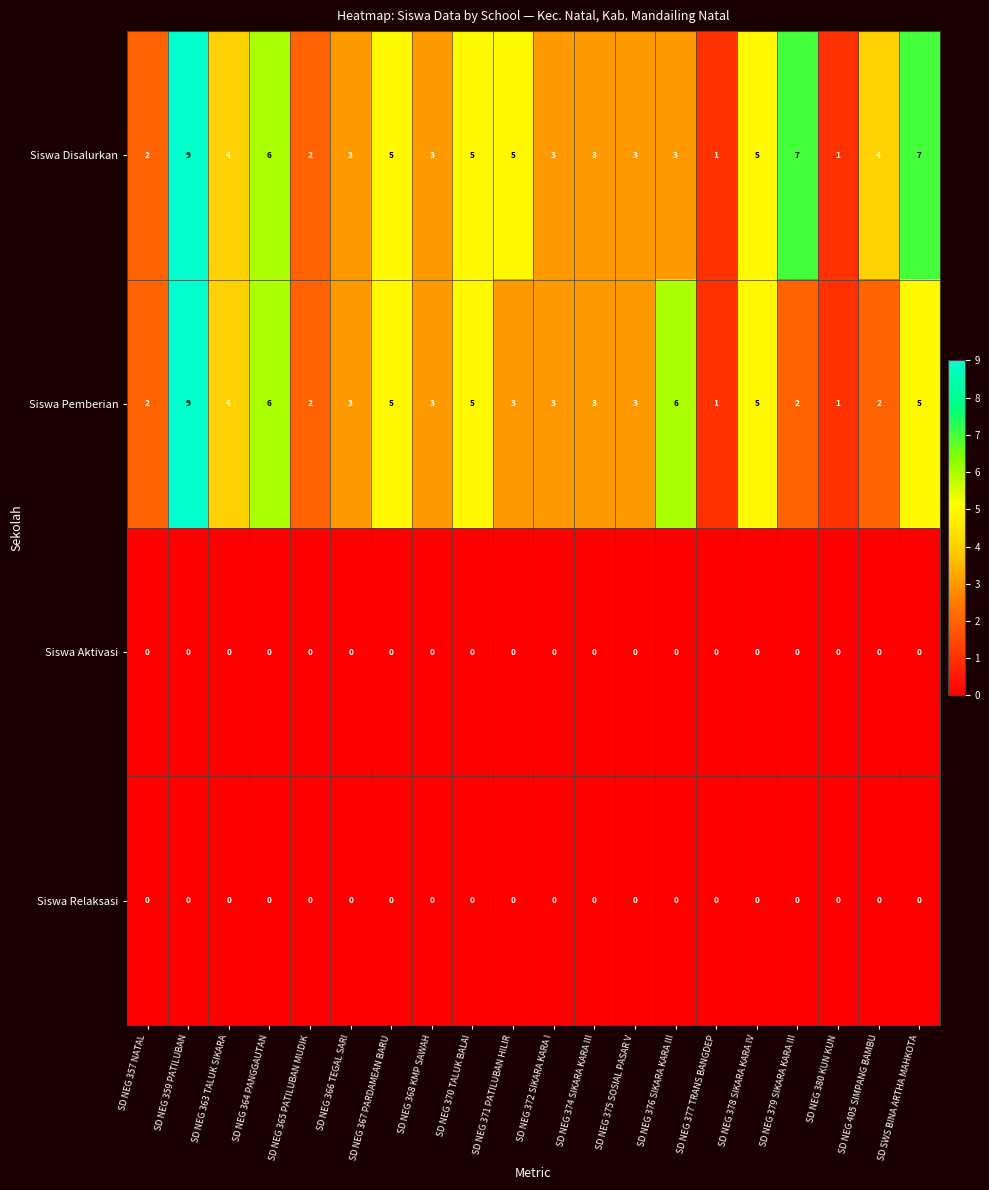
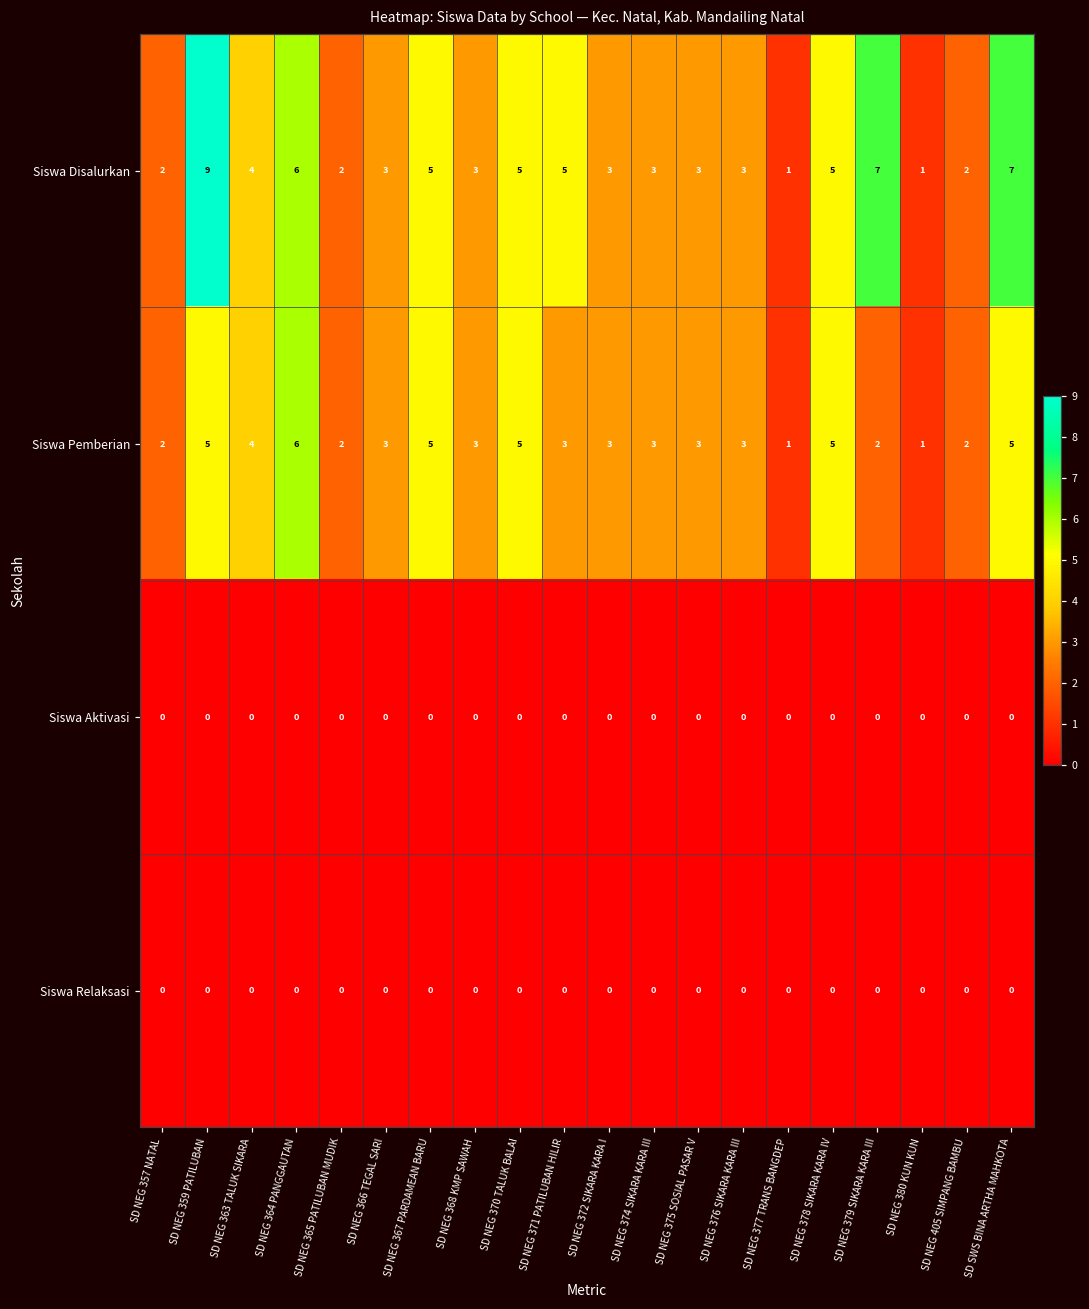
  {
    "Siswa Disalurkan": {
      "SD NEG 357 NATAL": 2,
      "SD NEG 359 PATILUBAN": 9,
      "SD NEG 363 TALUK SIKARA": 4,
      "SD NEG 364 PANGGAUTAN": 6,
      "SD NEG 365 PATILUBAN MUDIK": 2,
      "SD NEG 366 TEGAL SARI": 3,
      "SD NEG 367 PARDAMEAN BARU": 5,
      "SD NEG 368 KMP SAWAH": 3,
      "SD NEG 370 TALUK BALAI": 5,
      "SD NEG 371 PATILUBAN HILIR": 5,
      "SD NEG 372 SIKARA KARA I": 3,
      "SD NEG 374 SIKARA KARA III": 3,
      "SD NEG 375 SOSIAL PASAR V": 3,
      "SD NEG 376 SIKARA KARA III": 3,
      "SD NEG 377 TRANS BANGDEP": 1,
      "SD NEG 378 SIKARA KARA IV": 5,
      "SD NEG 379 SIKARA KARA III": 7,
      "SD NEG 380 KUN KUN": 1,
-     "SD NEG 405 SIMPANG BAMBU": 4,
+     "SD NEG 405 SIMPANG BAMBU": 2,
      "SD SWS BINA ARTHA MAHKOTA": 7
    },
    "Siswa Pemberian": {
      "SD NEG 357 NATAL": 2,
-     "SD NEG 359 PATILUBAN": 9,
+     "SD NEG 359 PATILUBAN": 5,
      "SD NEG 363 TALUK SIKARA": 4,
      "SD NEG 364 PANGGAUTAN": 6,
      "SD NEG 365 PATILUBAN MUDIK": 2,
      "SD NEG 366 TEGAL SARI": 3,
      "SD NEG 367 PARDAMEAN BARU": 5,
      "SD NEG 368 KMP SAWAH": 3,
      "SD NEG 370 TALUK BALAI": 5,
      "SD NEG 371 PATILUBAN HILIR": 3,
      "SD NEG 372 SIKARA KARA I": 3,
      "SD NEG 374 SIKARA KARA III": 3,
      "SD NEG 375 SOSIAL PASAR V": 3,
-     "SD NEG 376 SIKARA KARA III": 6,
+     "SD NEG 376 SIKARA KARA III": 3,
      "SD NEG 377 TRANS BANGDEP": 1,
      "SD NEG 378 SIKARA KARA IV": 5,
      "SD NEG 379 SIKARA KARA III": 2,
      "SD NEG 380 KUN KUN": 1,
      "SD NEG 405 SIMPANG BAMBU": 2,
      "SD SWS BINA ARTHA MAHKOTA": 5
    },
    "Siswa Aktivasi": {
      "SD NEG 357 NATAL": 0,
      "SD NEG 359 PATILUBAN": 0,
      "SD NEG 363 TALUK SIKARA": 0,
      "SD NEG 364 PANGGAUTAN": 0,
      "SD NEG 365 PATILUBAN MUDIK": 0,
      "SD NEG 366 TEGAL SARI": 0,
      "SD NEG 367 PARDAMEAN BARU": 0,
      "SD NEG 368 KMP SAWAH": 0,
      "SD NEG 370 TALUK BALAI": 0,
      "SD NEG 371 PATILUBAN HILIR": 0,
      "SD NEG 372 SIKARA KARA I": 0,
      "SD NEG 374 SIKARA KARA III": 0,
      "SD NEG 375 SOSIAL PASAR V": 0,
      "SD NEG 376 SIKARA KARA III": 0,
      "SD NEG 377 TRANS BANGDEP": 0,
      "SD NEG 378 SIKARA KARA IV": 0,
      "SD NEG 379 SIKARA KARA III": 0,
      "SD NEG 380 KUN KUN": 0,
      "SD NEG 405 SIMPANG BAMBU": 0,
      "SD SWS BINA ARTHA MAHKOTA": 0
    },
    "Siswa Relaksasi": {
      "SD NEG 357 NATAL": 0,
      "SD NEG 359 PATILUBAN": 0,
      "SD NEG 363 TALUK SIKARA": 0,
      "SD NEG 364 PANGGAUTAN": 0,
      "SD NEG 365 PATILUBAN MUDIK": 0,
      "SD NEG 366 TEGAL SARI": 0,
      "SD NEG 367 PARDAMEAN BARU": 0,
      "SD NEG 368 KMP SAWAH": 0,
      "SD NEG 370 TALUK BALAI": 0,
      "SD NEG 371 PATILUBAN HILIR": 0,
      "SD NEG 372 SIKARA KARA I": 0,
      "SD NEG 374 SIKARA KARA III": 0,
      "SD NEG 375 SOSIAL PASAR V": 0,
      "SD NEG 376 SIKARA KARA III": 0,
      "SD NEG 377 TRANS BANGDEP": 0,
      "SD NEG 378 SIKARA KARA IV": 0,
      "SD NEG 379 SIKARA KARA III": 0,
      "SD NEG 380 KUN KUN": 0,
      "SD NEG 405 SIMPANG BAMBU": 0,
      "SD SWS BINA ARTHA MAHKOTA": 0
    }
  }
